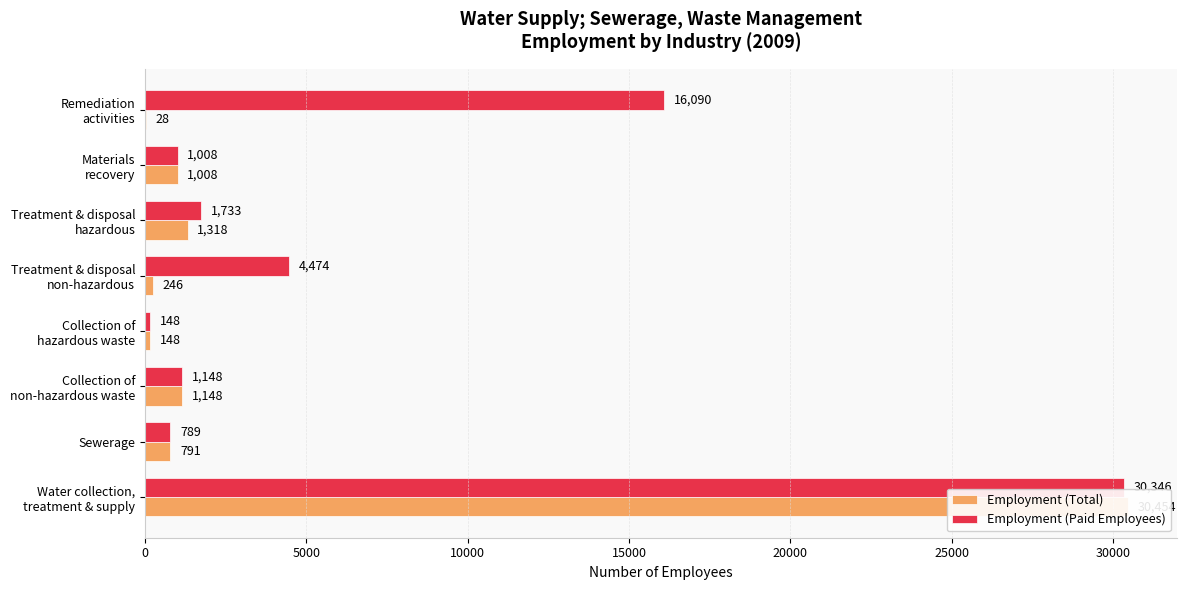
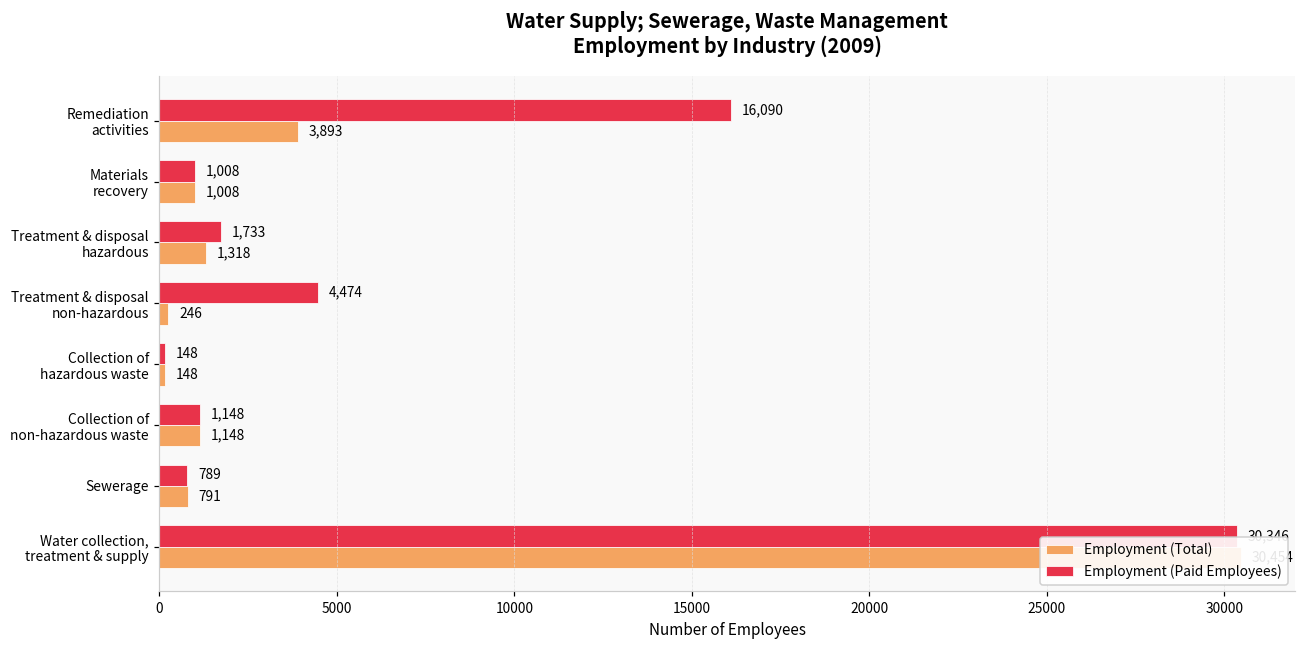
  {
    "Employment (Total)": {
-     "Remediation activities": "28",
+     "Remediation activities": "3,893",
      "Materials recovery": "1,008",
      "Treatment & disposal hazardous": "1,318",
      "Treatment & disposal non-hazardous": "246",
      "Collection of hazardous waste": "148",
      "Collection of non-hazardous waste": "1,148",
      "Sewerage": "791"
    },
    "Employment (Paid Employees)": {
      "Remediation activities": "16,090",
      "Materials recovery": "1,008",
      "Treatment & disposal hazardous": "1,733",
      "Treatment & disposal non-hazardous": "4,474",
      "Collection of hazardous waste": "148",
      "Collection of non-hazardous waste": "1,148",
      "Sewerage": "789"
    }
  }
